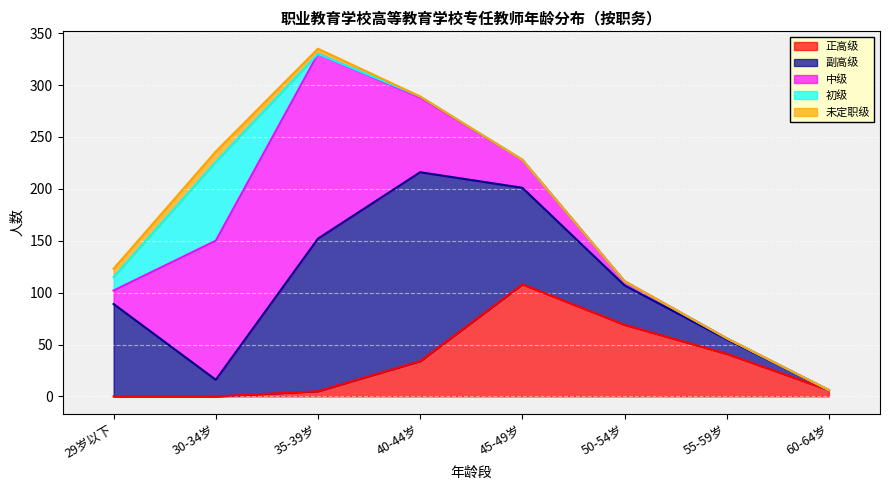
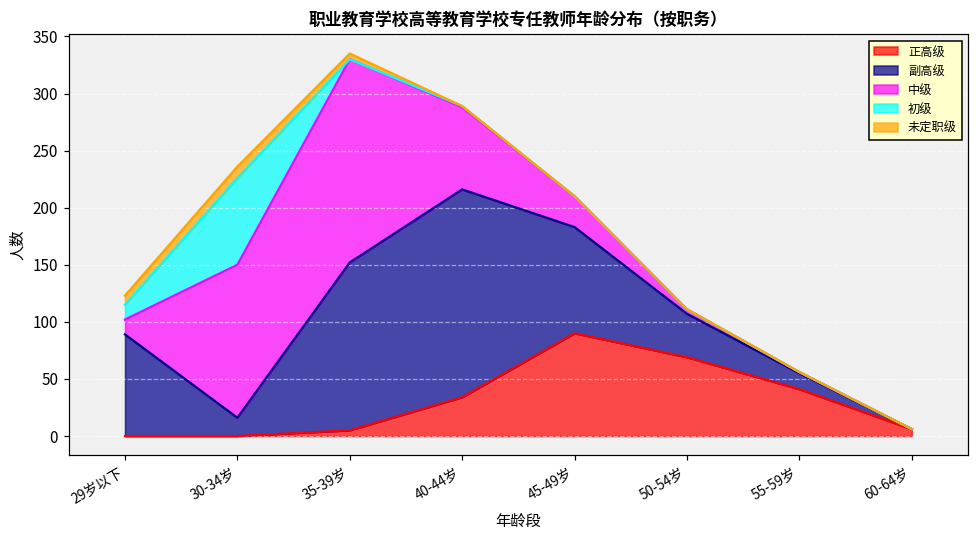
  {
    "正高级": {
      "29岁以下": 0,
      "30-34岁": 0,
      "35-39岁": 5,
      "40-44岁": 34,
-     "45-49岁": 108,
+     "45-49岁": 90,
      "50-54岁": 69,
      "55-59岁": 41
    },
    "副高级": {
      "29岁以下": 89,
      "30-34岁": 16,
      "35-39岁": 147,
      "40-44岁": 182,
      "45-49岁": 93,
      "50-54岁": 38
    },
    "中级": {
      "29岁以下": 13,
      "30-34岁": 134
    },
    "初级": {
      "29岁以下": 13,
      "30-34岁": 76
    },
    "未定职级": {
      "29岁以下": 8,
      "30-34岁": 10,
      "35-39岁": 5
    }
  }
